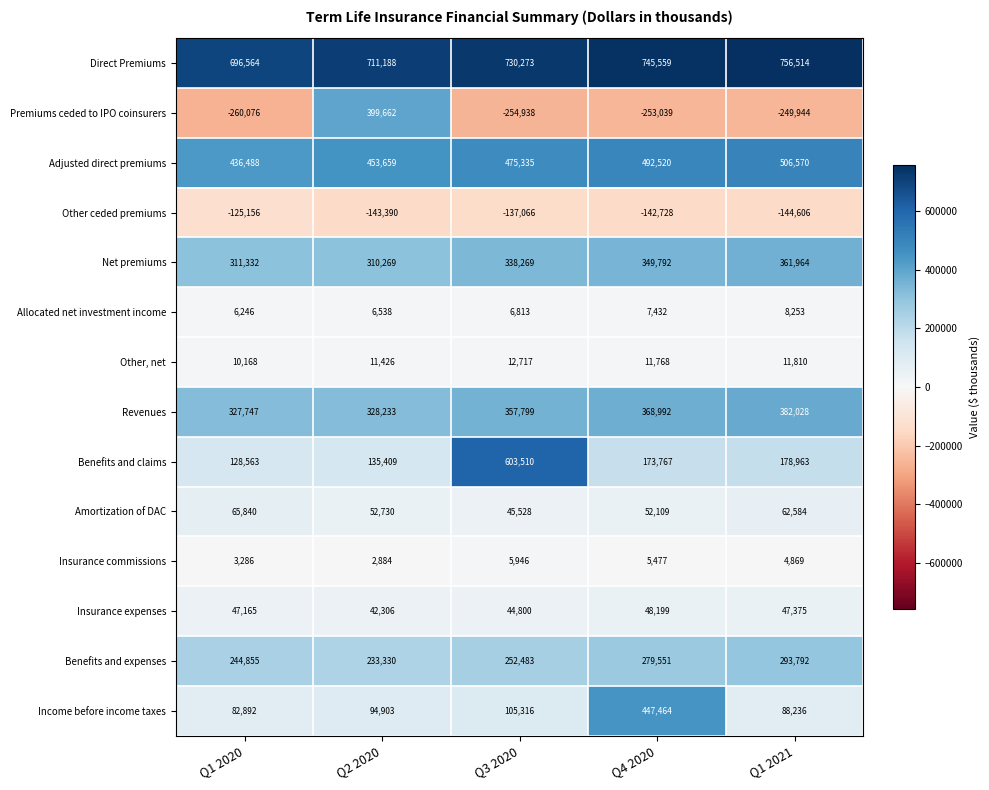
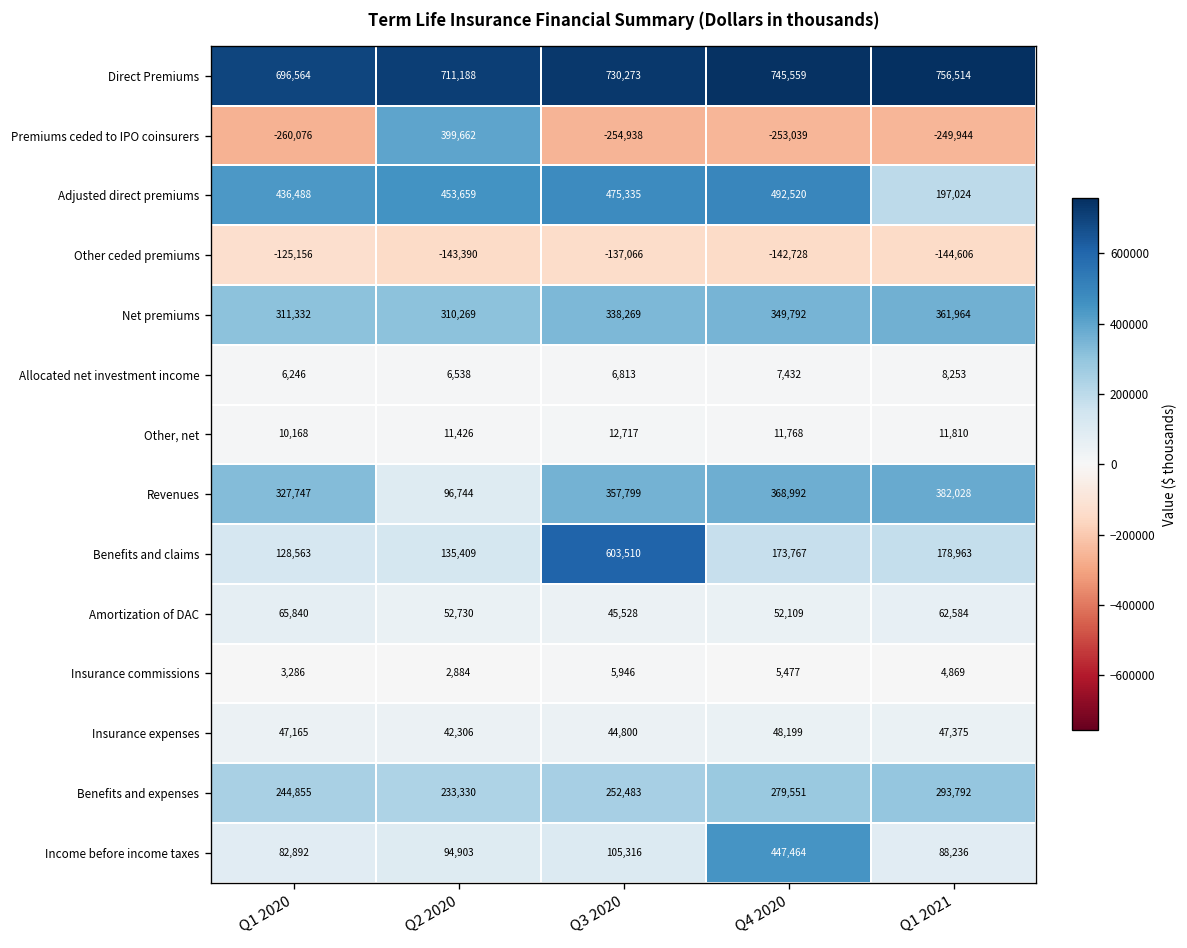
  {
    "Direct Premiums": {
      "Q1 2020": "696,564",
      "Q2 2020": "711,188",
      "Q3 2020": "730,273",
      "Q4 2020": "745,559",
      "Q1 2021": "756,514"
    },
    "Premiums ceded to IPO coinsurers": {
      "Q1 2020": "-260,076",
      "Q2 2020": "399,662",
      "Q3 2020": "-254,938",
      "Q4 2020": "-253,039",
      "Q1 2021": "-249,944"
    },
    "Adjusted direct premiums": {
      "Q1 2020": "436,488",
      "Q2 2020": "453,659",
      "Q3 2020": "475,335",
      "Q4 2020": "492,520",
-     "Q1 2021": "506,570"
+     "Q1 2021": "197,024"
    },
    "Other ceded premiums": {
      "Q1 2020": "-125,156",
      "Q2 2020": "-143,390",
      "Q3 2020": "-137,066",
      "Q4 2020": "-142,728",
      "Q1 2021": "-144,606"
    },
    "Net premiums": {
      "Q1 2020": "311,332",
      "Q2 2020": "310,269",
      "Q3 2020": "338,269",
      "Q4 2020": "349,792",
      "Q1 2021": "361,964"
    },
    "Allocated net investment income": {
      "Q1 2020": "6,246",
      "Q2 2020": "6,538",
      "Q3 2020": "6,813",
      "Q4 2020": "7,432",
      "Q1 2021": "8,253"
    },
    "Other, net": {
      "Q1 2020": "10,168",
      "Q2 2020": "11,426",
      "Q3 2020": "12,717",
      "Q4 2020": "11,768",
      "Q1 2021": "11,810"
    },
    "Revenues": {
      "Q1 2020": "327,747",
-     "Q2 2020": "328,233",
+     "Q2 2020": "96,744",
      "Q3 2020": "357,799",
      "Q4 2020": "368,992",
      "Q1 2021": "382,028"
    },
    "Benefits and claims": {
      "Q1 2020": "128,563",
      "Q2 2020": "135,409",
      "Q3 2020": "603,510",
      "Q4 2020": "173,767",
      "Q1 2021": "178,963"
    },
    "Amortization of DAC": {
      "Q1 2020": "65,840",
      "Q2 2020": "52,730",
      "Q3 2020": "45,528",
      "Q4 2020": "52,109",
      "Q1 2021": "62,584"
    },
    "Insurance commissions": {
      "Q1 2020": "3,286",
      "Q2 2020": "2,884",
      "Q3 2020": "5,946",
      "Q4 2020": "5,477",
      "Q1 2021": "4,869"
    },
    "Insurance expenses": {
      "Q1 2020": "47,165",
      "Q2 2020": "42,306",
      "Q3 2020": "44,800",
      "Q4 2020": "48,199",
      "Q1 2021": "47,375"
    },
    "Benefits and expenses": {
      "Q1 2020": "244,855",
      "Q2 2020": "233,330",
      "Q3 2020": "252,483",
      "Q4 2020": "279,551",
      "Q1 2021": "293,792"
    },
    "Income before income taxes": {
      "Q1 2020": "82,892",
      "Q2 2020": "94,903",
      "Q3 2020": "105,316",
      "Q4 2020": "447,464",
      "Q1 2021": "88,236"
    }
  }
